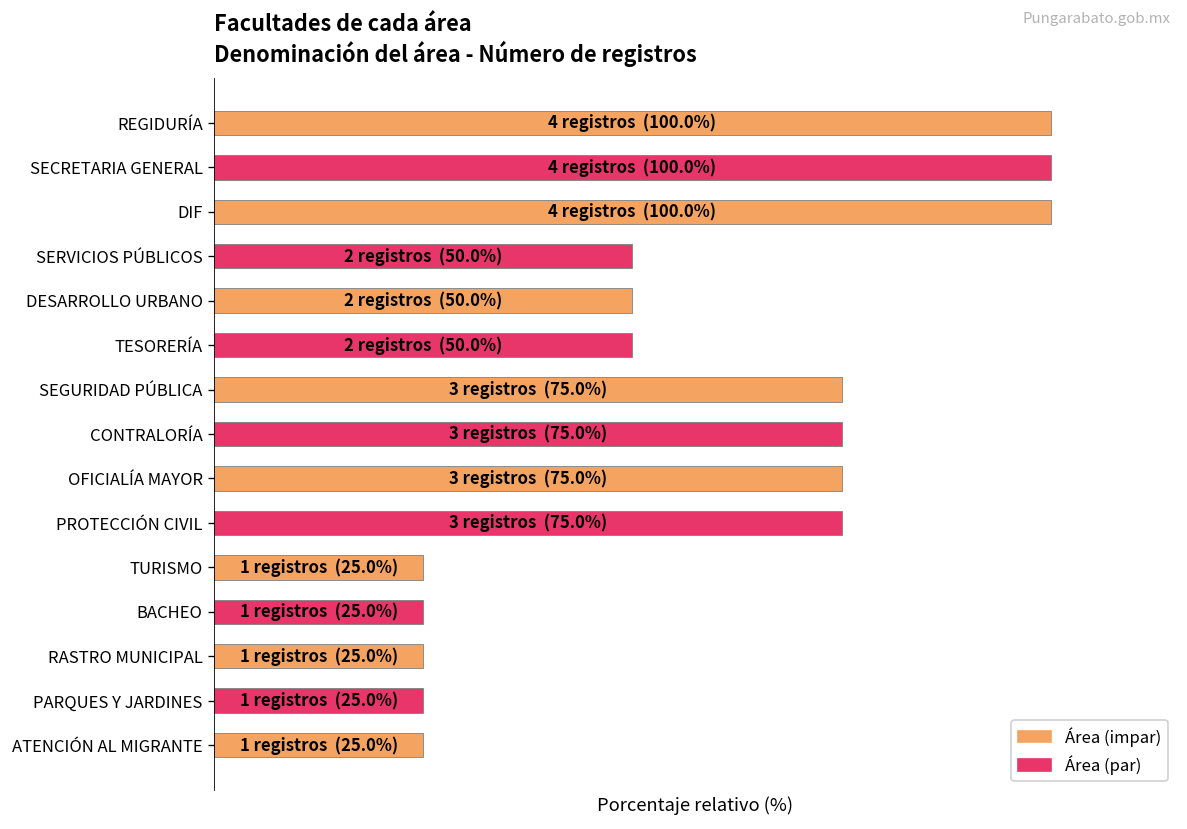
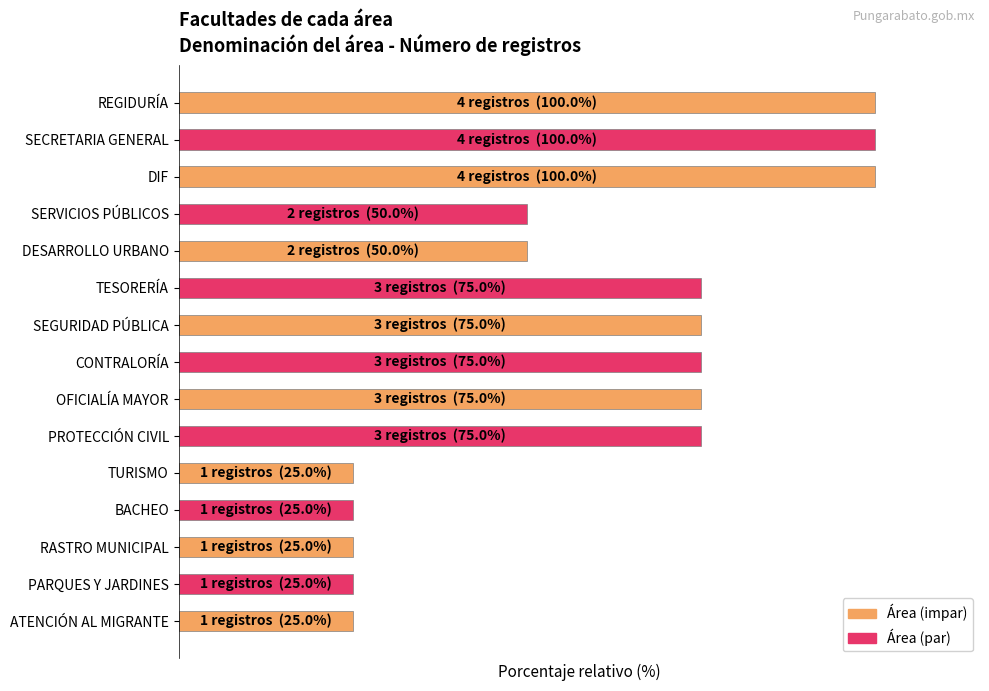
  {
    "REGIDURÍA": "(100.0%)",
    "SECRETARIA GENERAL": "(100.0%)",
    "DIF": "(100.0%)",
    "SERVICIOS PÚBLICOS": "(50.0%)",
    "DESARROLLO URBANO": "(50.0%)",
-   "TESORERÍA": "2 registros (50.0%)",
+   "TESORERÍA": "3 registros (75.0%)",
    "SEGURIDAD PÚBLICA": "(75.0%)",
    "CONTRALORÍA": "(75.0%)",
    "OFICIALÍA MAYOR": "(75.0%)",
    "PROTECCIÓN CIVIL": "(75.0%)",
    "TURISMO": "(25.0%)",
    "BACHEO": "(25.0%)",
    "RASTRO MUNICIPAL": "(25.0%)",
    "PARQUES Y JARDINES": "(25.0%)",
    "ATENCIÓN AL MIGRANTE": "(25.0%)"
  }
